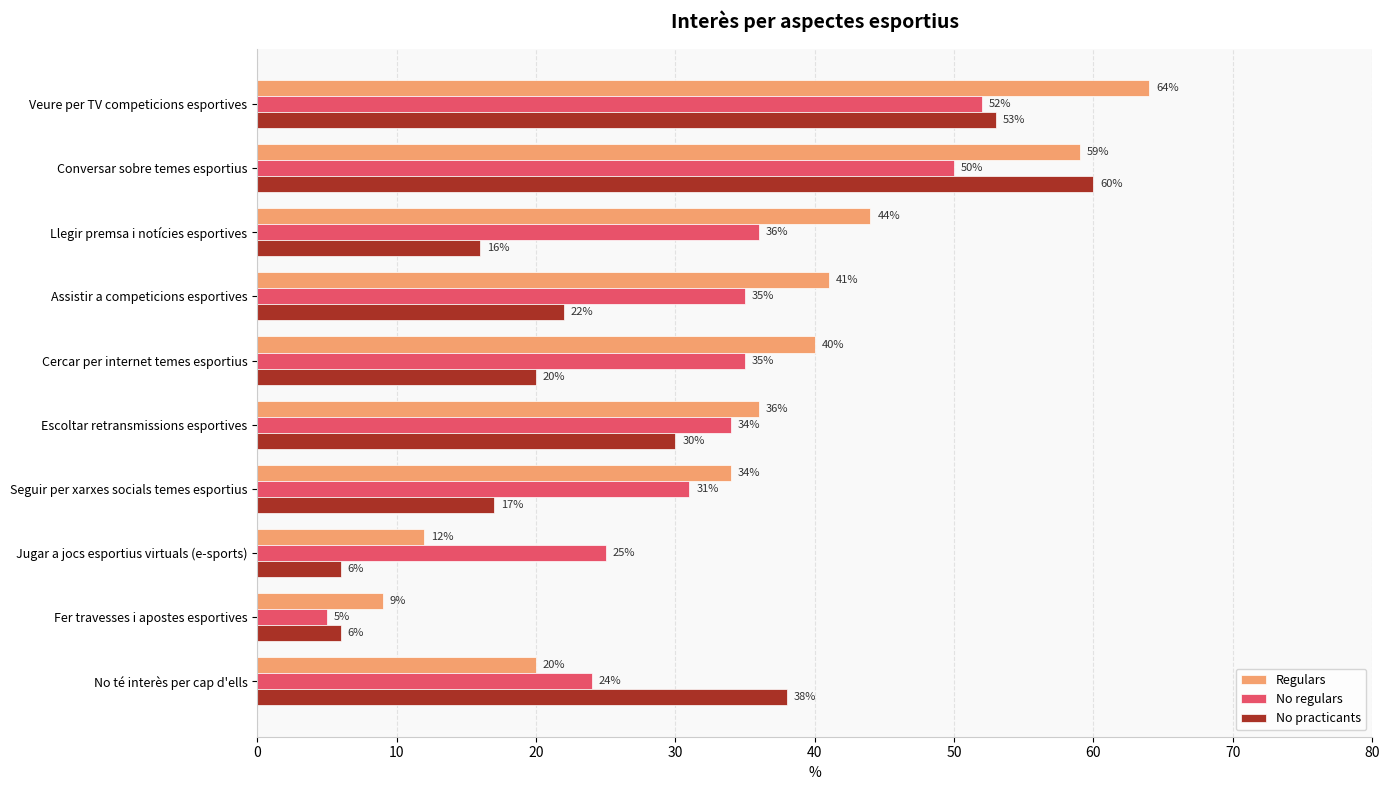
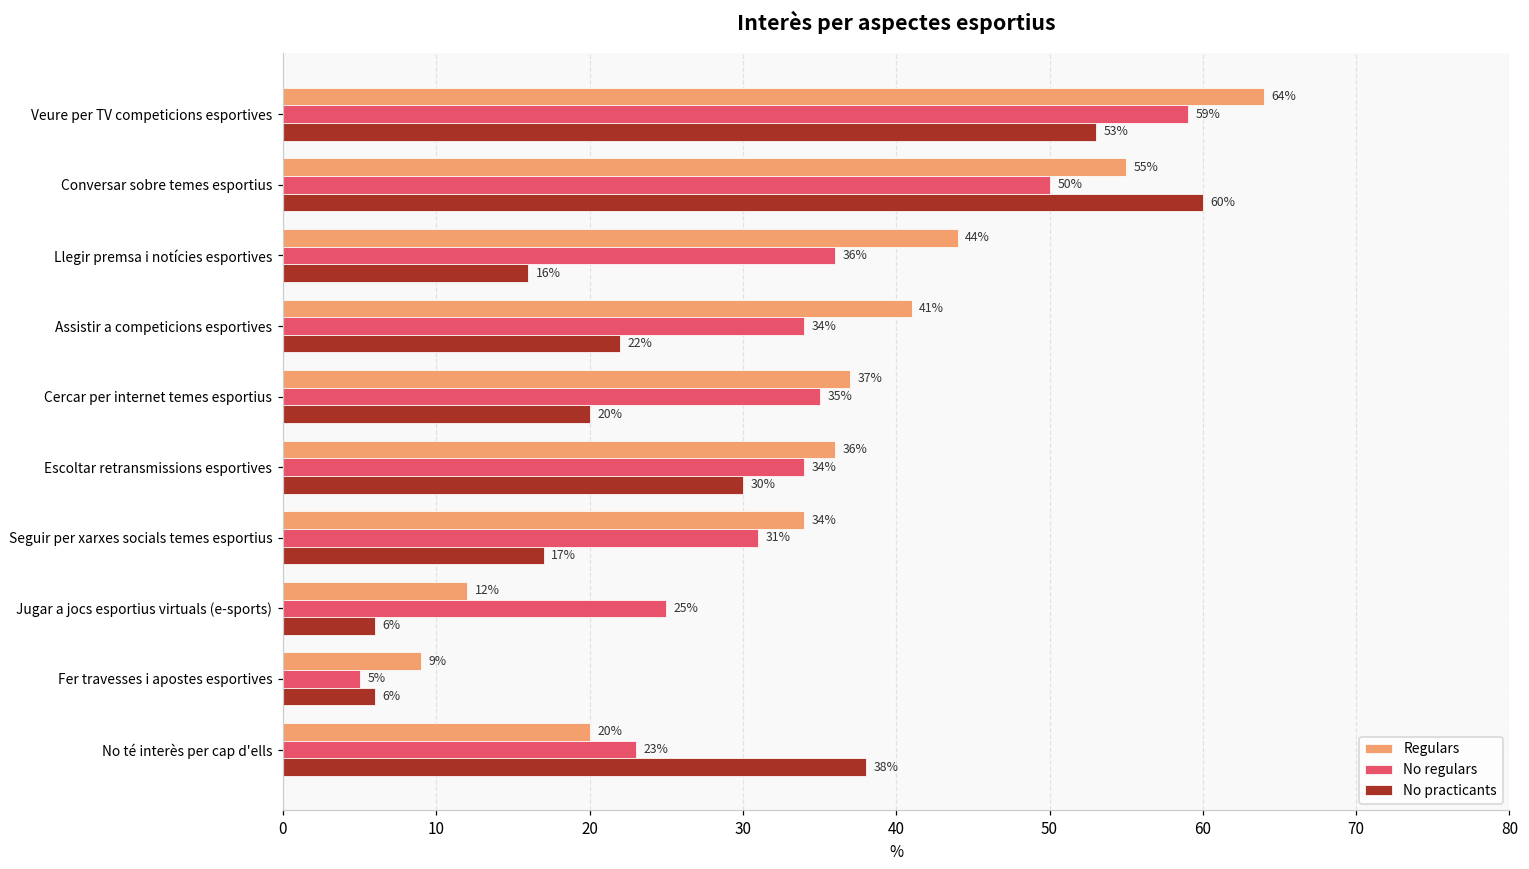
  {
    "Regulars": {
      "Veure per TV competicions esportives": "64%",
-     "Conversar sobre temes esportius": "59%",
+     "Conversar sobre temes esportius": "55%",
      "Llegir premsa i notícies esportives": "44%",
      "Assistir a competicions esportives": "41%",
-     "Cercar per internet temes esportius": "40%",
+     "Cercar per internet temes esportius": "37%",
      "Escoltar retransmissions esportives": "36%",
      "Seguir per xarxes socials temes esportius": "34%",
      "Jugar a jocs esportius virtuals (e-sports)": "12%",
      "Fer travesses i apostes esportives": "9%",
      "No té interès per cap d'ells": "20%"
    },
    "No regulars": {
-     "Veure per TV competicions esportives": "52%",
+     "Veure per TV competicions esportives": "59%",
      "Conversar sobre temes esportius": "50%",
      "Llegir premsa i notícies esportives": "36%",
-     "Assistir a competicions esportives": "35%",
+     "Assistir a competicions esportives": "34%",
      "Cercar per internet temes esportius": "35%",
      "Escoltar retransmissions esportives": "34%",
      "Seguir per xarxes socials temes esportius": "31%",
      "Jugar a jocs esportius virtuals (e-sports)": "25%",
      "Fer travesses i apostes esportives": "5%",
-     "No té interès per cap d'ells": "24%"
+     "No té interès per cap d'ells": "23%"
    },
    "No practicants": {
      "Veure per TV competicions esportives": "53%",
      "Conversar sobre temes esportius": "60%",
      "Llegir premsa i notícies esportives": "16%",
      "Assistir a competicions esportives": "22%",
      "Cercar per internet temes esportius": "20%",
      "Escoltar retransmissions esportives": "30%",
      "Seguir per xarxes socials temes esportius": "17%",
      "Jugar a jocs esportius virtuals (e-sports)": "6%",
      "Fer travesses i apostes esportives": "6%",
      "No té interès per cap d'ells": "38%"
    }
  }
